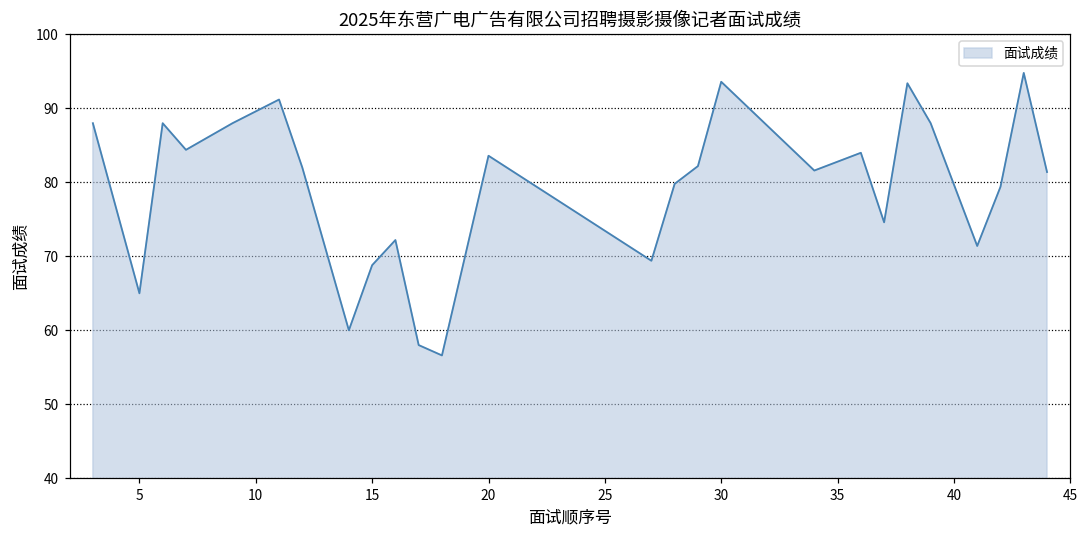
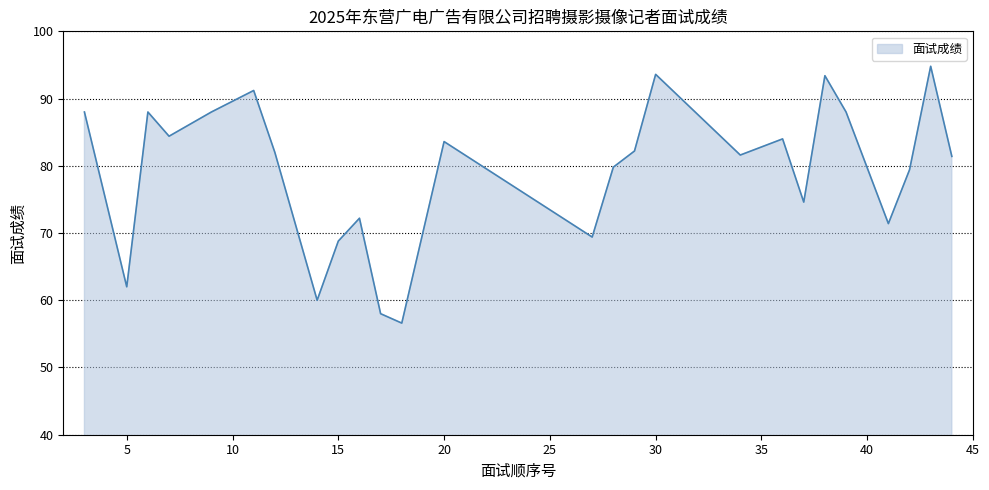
  {
-   "5": 65,
+   "5": 62,
    "15": 69,
    "20": 84,
    "30": 94
  }
